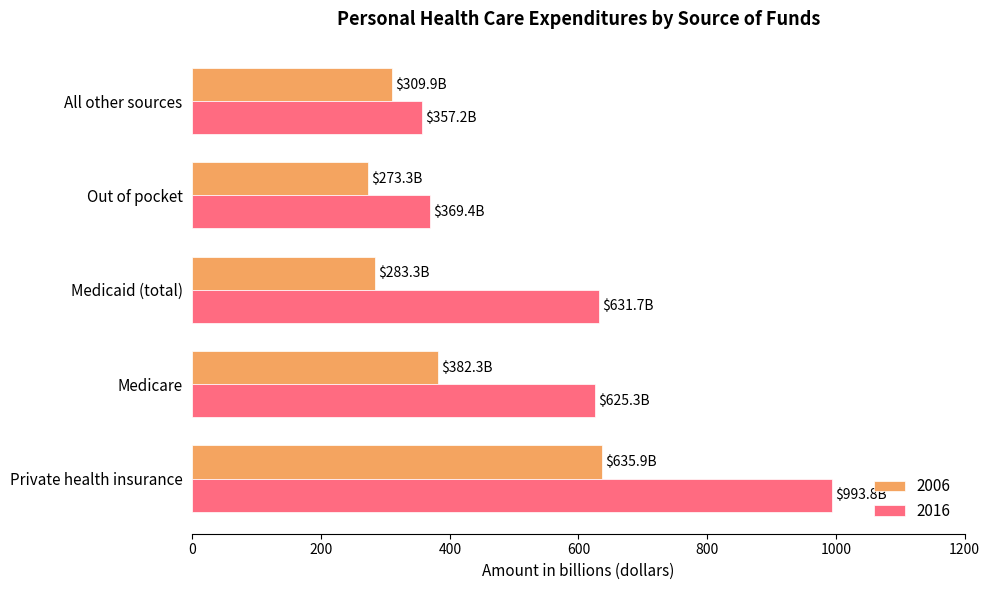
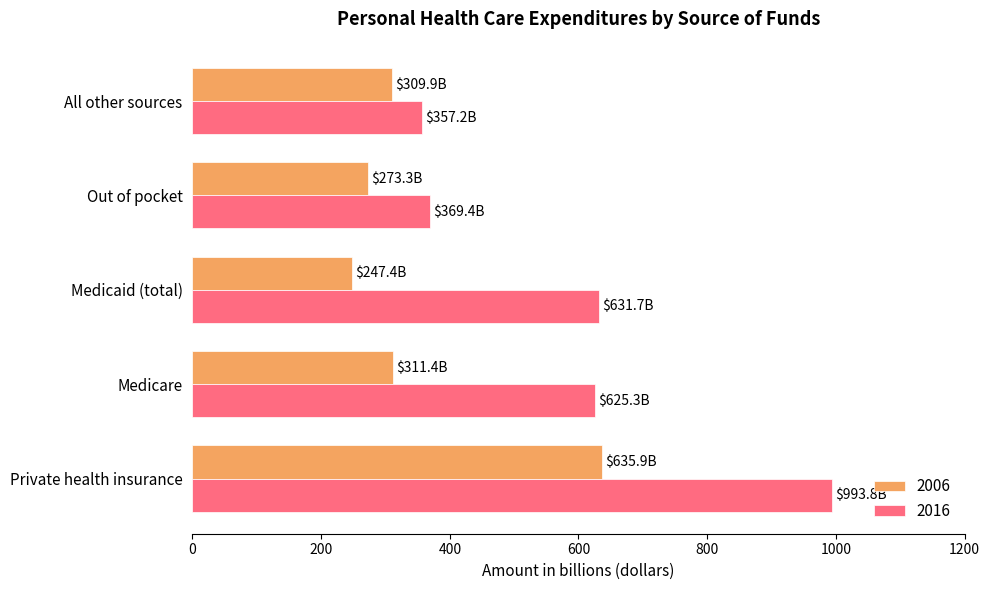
  {
    "2006": {
      "All other sources": "$309.9B",
      "Out of pocket": "$273.3B",
-     "Medicaid (total)": "$283.3B",
-     "Medicare": "$382.3B",
+     "Medicaid (total)": "$247.4B",
+     "Medicare": "$311.4B",
      "Private health insurance": "$635.9B"
    },
    "2016": {
      "All other sources": "$357.2B",
      "Out of pocket": "$369.4B",
      "Medicaid (total)": "$631.7B",
      "Medicare": "$625.3B",
      "Private health insurance": "$993.8B"
    }
  }
